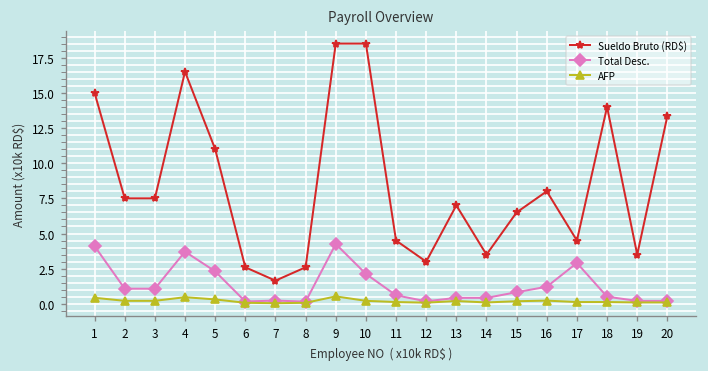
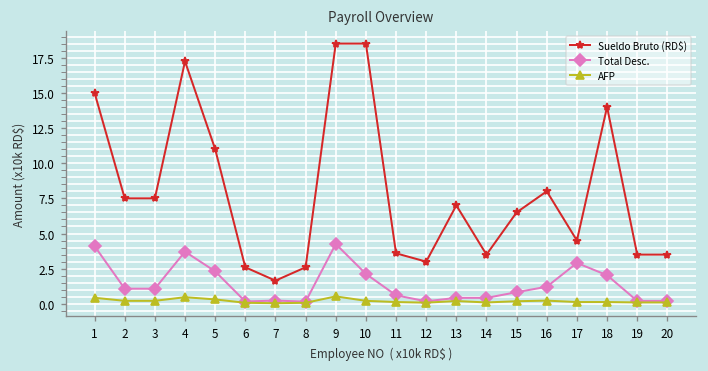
  {
    "Sueldo Bruto (RD$)": {
      "1": 15.0,
      "2": 7.5,
      "3": 7.5,
-     "4": 16.5,
+     "4": 17.2,
      "5": 11.0,
      "6": 2.6,
      "7": 1.7,
      "8": 2.6,
      "9": 18.5,
      "10": 18.5,
-     "11": 4.5,
+     "11": 3.6,
      "12": 3.0,
      "13": 7.0,
      "14": 3.5,
      "15": 6.5,
      "16": 8.0,
      "17": 4.5,
      "18": 14.0,
      "19": 3.5,
-     "20": 13.3
+     "20": 3.5
    },
    "Total Desc.": {
      "1": 4.1,
      "2": 1.1,
      "3": 1.1,
      "4": 3.7,
      "5": 2.3,
      "9": 4.3,
      "10": 2.1,
      "11": 0.6,
      "13": 0.4,
      "14": 0.4,
      "15": 0.8,
      "16": 1.2,
      "17": 2.9,
-     "18": 0.5
+     "18": 2.0
    },
    "AFP": {
      "1": 0.4,
      "2": 0.2,
      "3": 0.2,
      "4": 0.5,
      "5": 0.3,
      "9": 0.5,
      "10": 0.2,
      "11": 0.1,
      "13": 0.2,
      "14": 0.1,
      "15": 0.2,
      "16": 0.2,
      "17": 0.1,
      "18": 0.1
    }
  }
